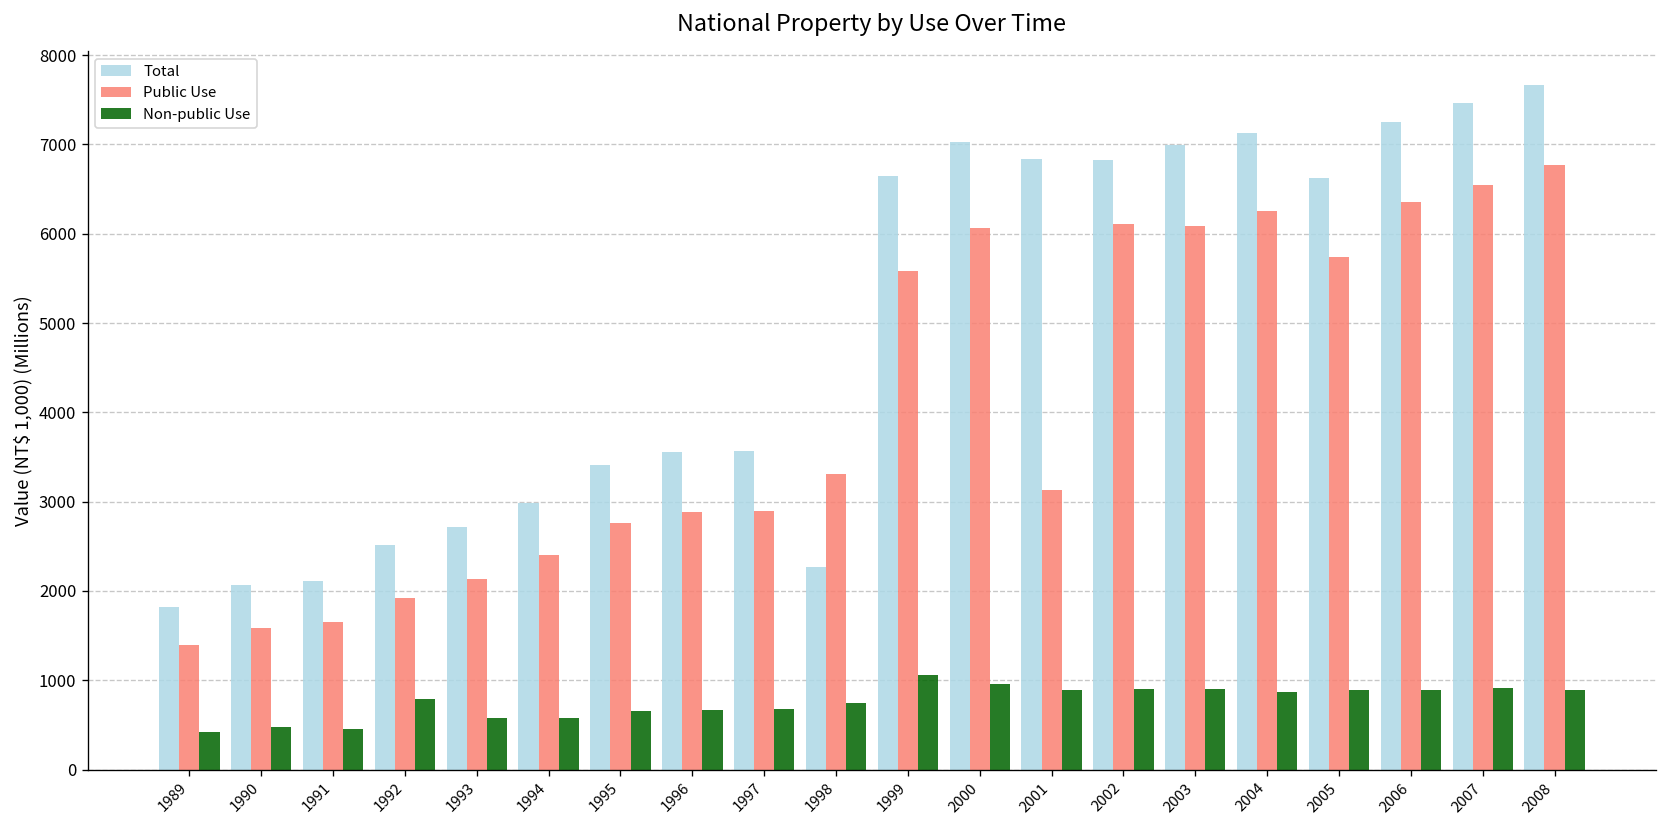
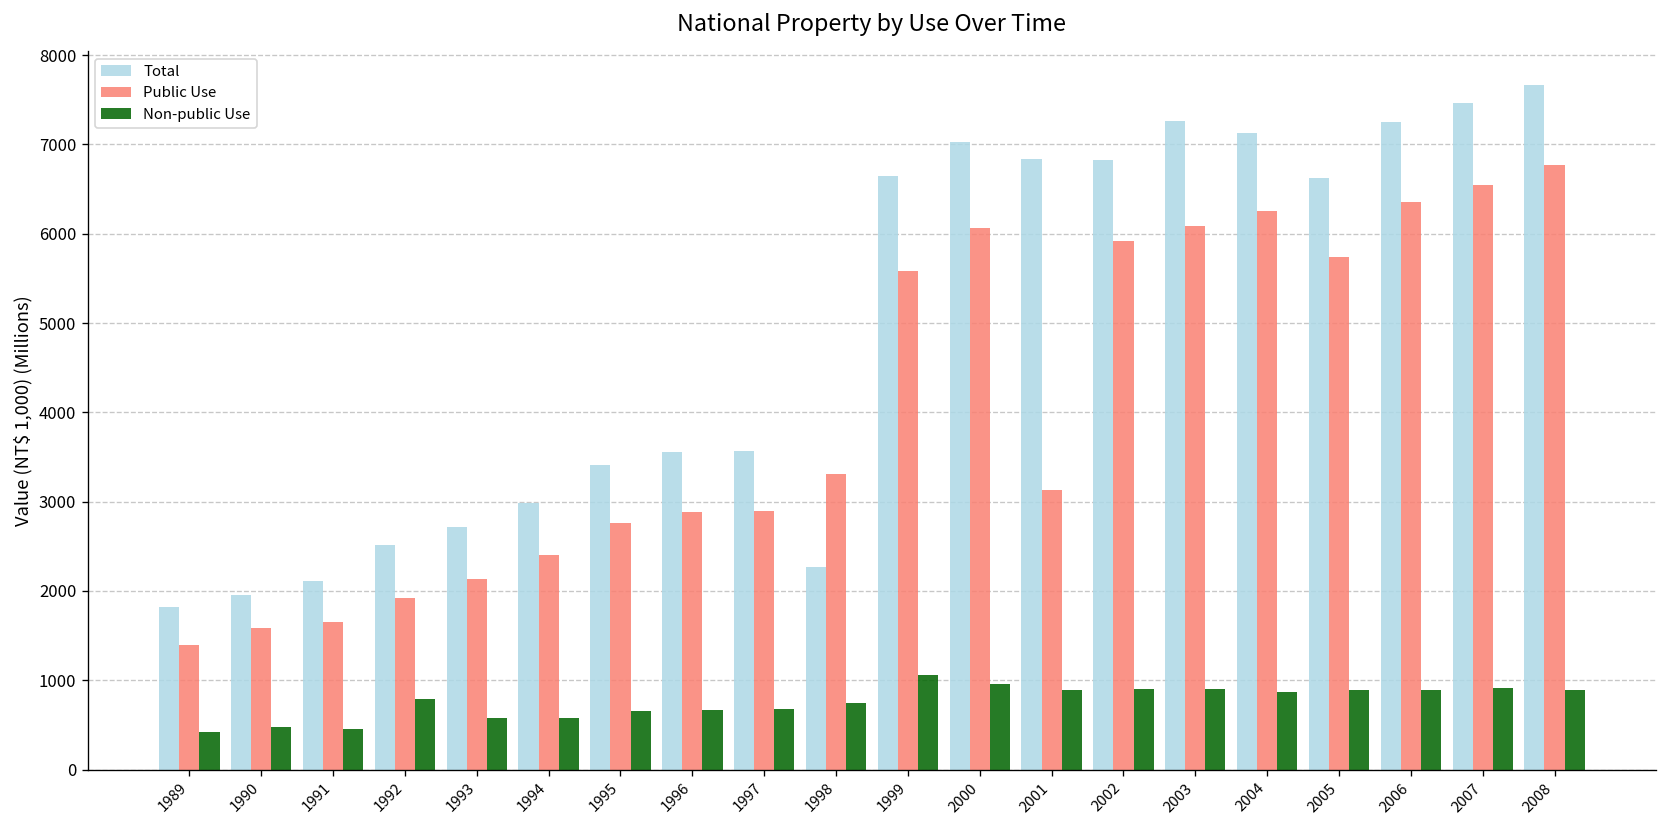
  {
    "Total": {
      "1989": 1800,
-     "1990": 2100,
+     "1990": 2000,
      "1991": 2100,
      "1992": 2500,
      "1993": 2700,
      "1994": 3000,
      "1995": 3400,
      "1996": 3600,
      "1997": 3600,
      "1998": 2300,
      "1999": 6600,
      "2000": 7000,
      "2001": 6800,
      "2002": 6800,
-     "2003": 7000,
+     "2003": 7300,
      "2004": 7100,
      "2005": 6600,
      "2006": 7200,
      "2007": 7500,
      "2008": 7700
    },
    "Public Use": {
      "1989": 1400,
      "1990": 1600,
      "1991": 1700,
      "1992": 1900,
      "1993": 2100,
      "1994": 2400,
      "1995": 2800,
      "1996": 2900,
      "1997": 2900,
      "1998": 3300,
      "1999": 5600,
      "2000": 6100,
      "2001": 3100,
-     "2002": 6100,
+     "2002": 5900,
      "2003": 6100,
      "2004": 6300,
      "2005": 5700,
      "2006": 6400,
      "2007": 6600,
      "2008": 6800
    },
    "Non-public Use": {
      "1989": 400,
      "1990": 500,
      "1991": 500,
      "1992": 800,
      "1993": 600,
      "1994": 600,
      "1995": 700,
      "1996": 700,
      "1997": 700,
      "1998": 700,
      "1999": 1100,
      "2000": 1000,
      "2001": 900,
      "2002": 900,
      "2003": 900,
      "2004": 900,
      "2005": 900,
      "2006": 900,
      "2007": 900,
      "2008": 900
    }
  }
